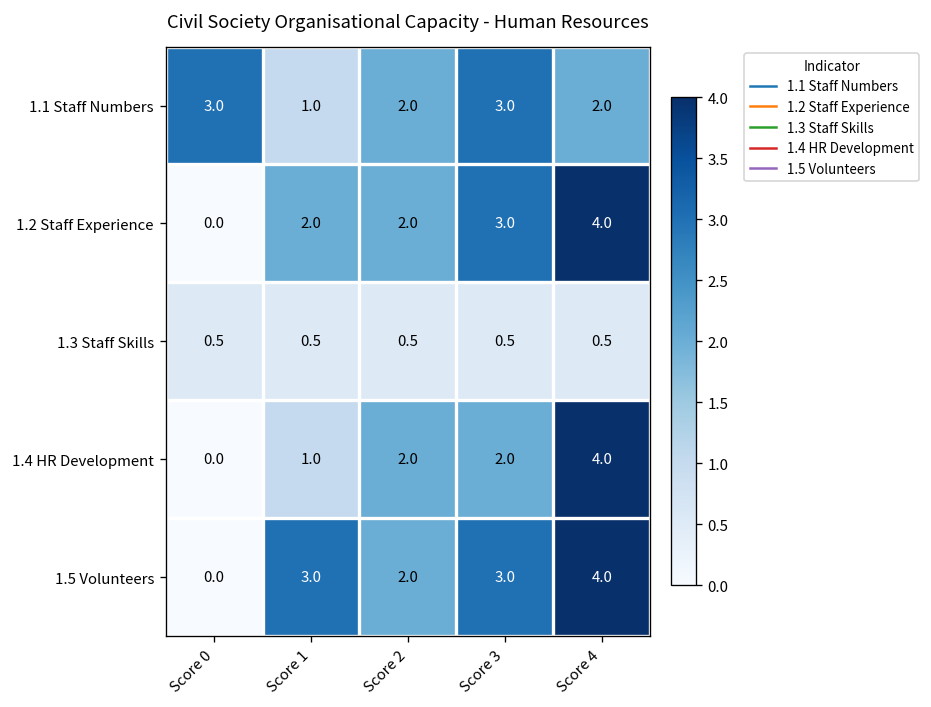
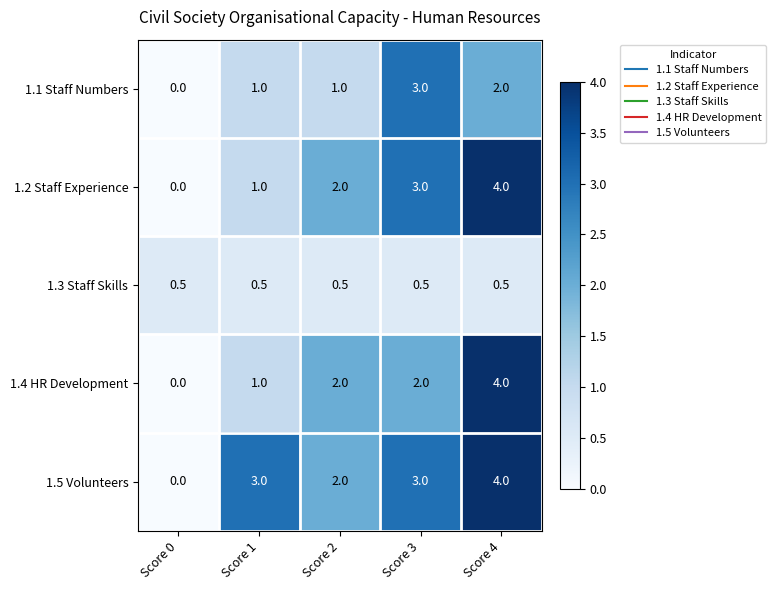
  {
    "1.1 Staff Numbers": {
-     "Score 0": 3.0,
+     "Score 0": 0.0,
      "Score 1": 1.0,
-     "Score 2": 2.0,
+     "Score 2": 1.0,
      "Score 3": 3.0,
      "Score 4": 2.0
    },
    "1.2 Staff Experience": {
      "Score 0": 0.0,
-     "Score 1": 2.0,
+     "Score 1": 1.0,
      "Score 2": 2.0,
      "Score 3": 3.0,
      "Score 4": 4.0
    },
    "1.3 Staff Skills": {
      "Score 0": 0.5,
      "Score 1": 0.5,
      "Score 2": 0.5,
      "Score 3": 0.5,
      "Score 4": 0.5
    },
    "1.4 HR Development": {
      "Score 0": 0.0,
      "Score 1": 1.0,
      "Score 2": 2.0,
      "Score 3": 2.0,
      "Score 4": 4.0
    },
    "1.5 Volunteers": {
      "Score 0": 0.0,
      "Score 1": 3.0,
      "Score 2": 2.0,
      "Score 3": 3.0,
      "Score 4": 4.0
    }
  }
